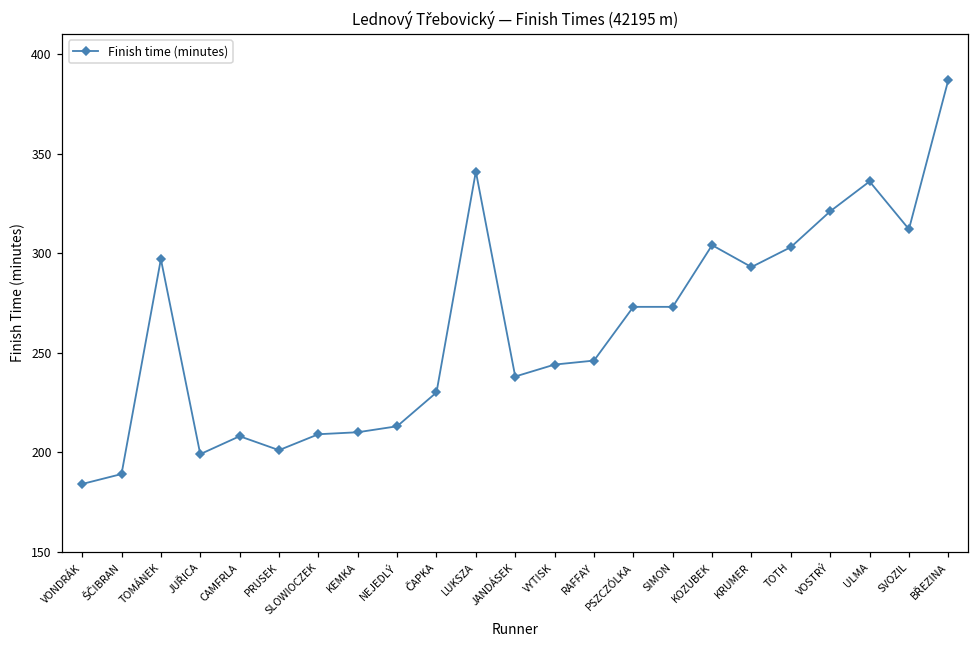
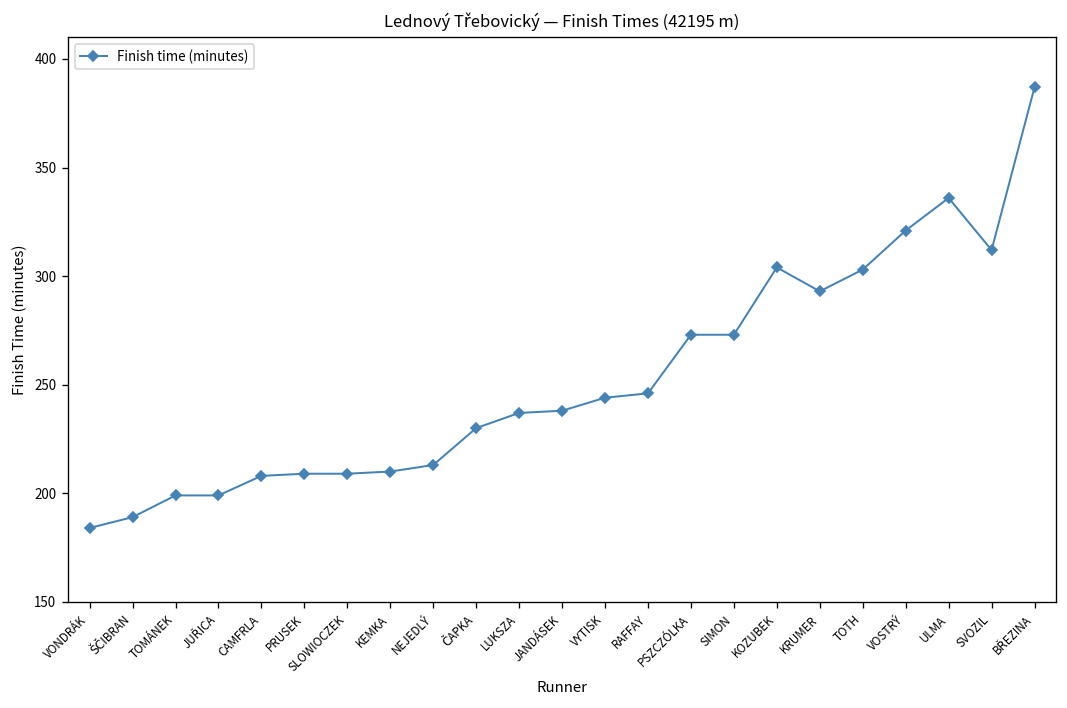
  {
    "VONDRÁK": 184,
    "ŠČIBRAN": 189,
-   "TOMÁNEK": 297,
+   "TOMÁNEK": 199,
    "JUŘICA": 199,
    "CAMFRLA": 208,
-   "PRUSEK": 201,
+   "PRUSEK": 209,
    "SLOWIOCZEK": 209,
    "KEMKA": 210,
    "NEJEDLÝ": 213,
    "ČAPKA": 230,
-   "LUKSZA": 341,
+   "LUKSZA": 237,
    "JANDÁSEK": 238,
    "VYTISK": 244,
    "RAFFAY": 246,
    "PSZCZÓLKA": 273,
    "SIMON": 273,
    "KOZUBEK": 304,
    "KRUMER": 293,
    "TOTH": 303,
    "VOSTRÝ": 321,
    "ULMA": 336,
    "SVOZIL": 312,
    "BŘEZINA": 387
  }
